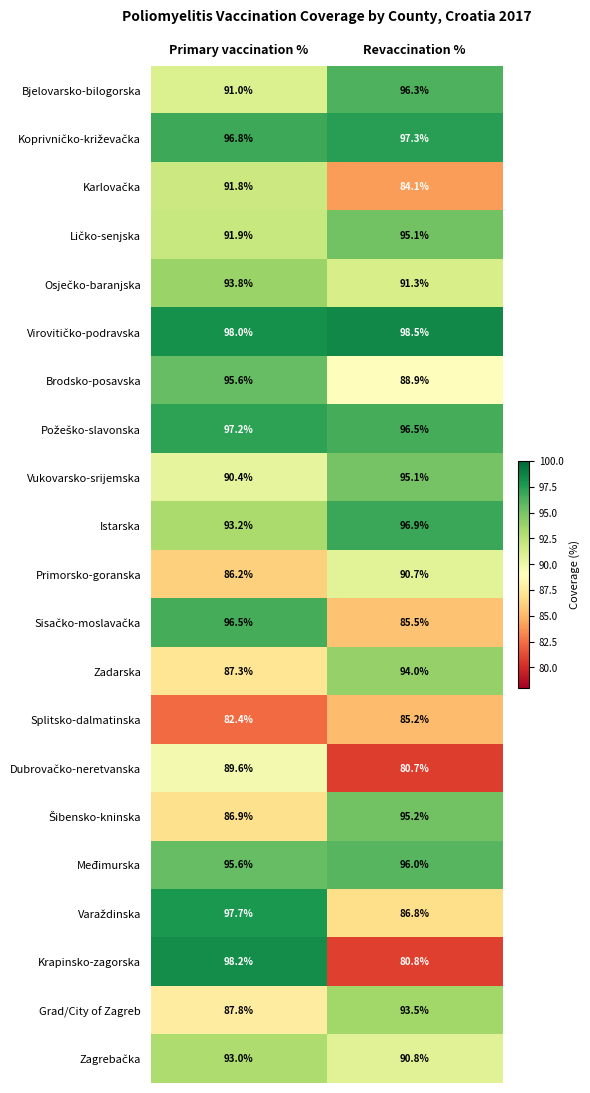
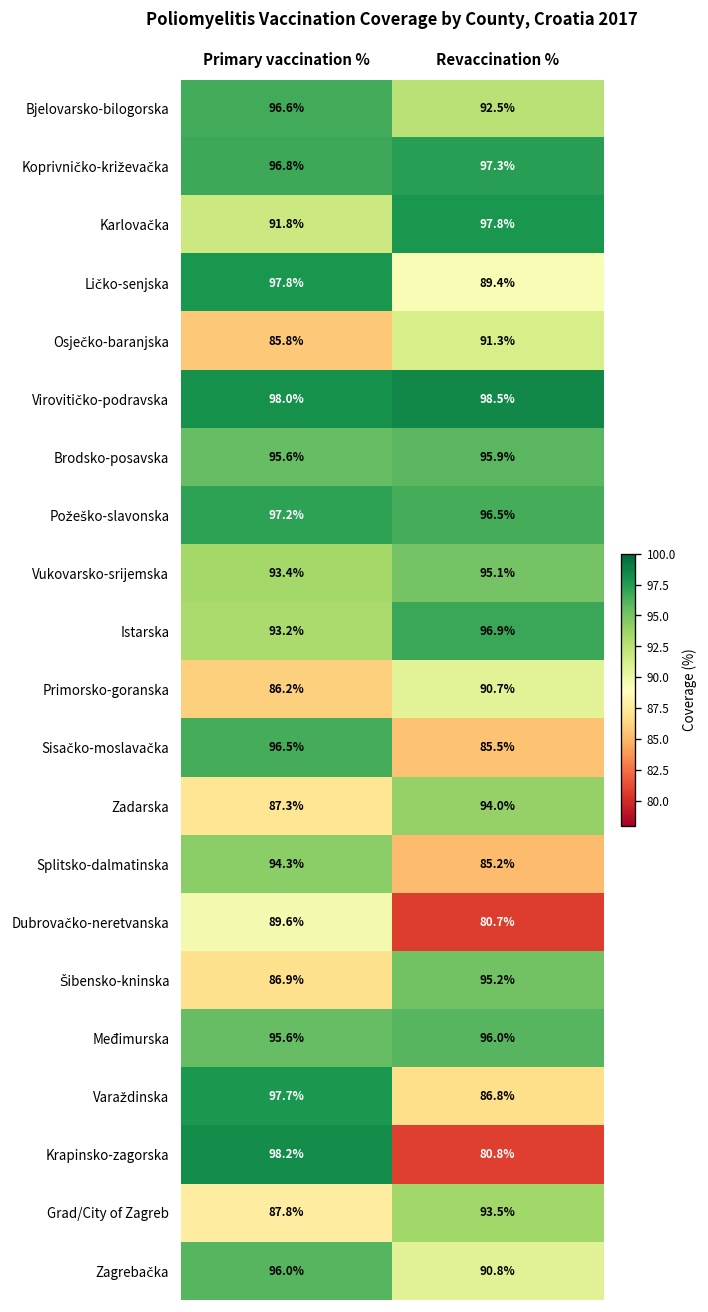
  {
    "Bjelovarsko-bilogorska": {
-     "Primary vaccination %": "91.0%",
-     "Revaccination %": "96.3%"
+     "Primary vaccination %": "96.6%",
+     "Revaccination %": "92.5%"
    },
    "Koprivničko-križevačka": {
      "Primary vaccination %": "96.8%",
      "Revaccination %": "97.3%"
    },
    "Karlovačka": {
      "Primary vaccination %": "91.8%",
-     "Revaccination %": "84.1%"
+     "Revaccination %": "97.8%"
    },
    "Ličko-senjska": {
-     "Primary vaccination %": "91.9%",
-     "Revaccination %": "95.1%"
+     "Primary vaccination %": "97.8%",
+     "Revaccination %": "89.4%"
    },
    "Osječko-baranjska": {
-     "Primary vaccination %": "93.8%",
+     "Primary vaccination %": "85.8%",
      "Revaccination %": "91.3%"
    },
    "Virovitičko-podravska": {
      "Primary vaccination %": "98.0%",
      "Revaccination %": "98.5%"
    },
    "Brodsko-posavska": {
      "Primary vaccination %": "95.6%",
-     "Revaccination %": "88.9%"
+     "Revaccination %": "95.9%"
    },
    "Požeško-slavonska": {
      "Primary vaccination %": "97.2%",
      "Revaccination %": "96.5%"
    },
    "Vukovarsko-srijemska": {
-     "Primary vaccination %": "90.4%",
+     "Primary vaccination %": "93.4%",
      "Revaccination %": "95.1%"
    },
    "Istarska": {
      "Primary vaccination %": "93.2%",
      "Revaccination %": "96.9%"
    },
    "Primorsko-goranska": {
      "Primary vaccination %": "86.2%",
      "Revaccination %": "90.7%"
    },
    "Sisačko-moslavačka": {
      "Primary vaccination %": "96.5%",
      "Revaccination %": "85.5%"
    },
    "Zadarska": {
      "Primary vaccination %": "87.3%",
      "Revaccination %": "94.0%"
    },
    "Splitsko-dalmatinska": {
-     "Primary vaccination %": "82.4%",
+     "Primary vaccination %": "94.3%",
      "Revaccination %": "85.2%"
    },
    "Dubrovačko-neretvanska": {
      "Primary vaccination %": "89.6%",
      "Revaccination %": "80.7%"
    },
    "Šibensko-kninska": {
      "Primary vaccination %": "86.9%",
      "Revaccination %": "95.2%"
    },
    "Međimurska": {
      "Primary vaccination %": "95.6%",
      "Revaccination %": "96.0%"
    },
    "Varaždinska": {
      "Primary vaccination %": "97.7%",
      "Revaccination %": "86.8%"
    },
    "Krapinsko-zagorska": {
      "Primary vaccination %": "98.2%",
      "Revaccination %": "80.8%"
    },
    "Grad/City of Zagreb": {
      "Primary vaccination %": "87.8%",
      "Revaccination %": "93.5%"
    },
    "Zagrebačka": {
-     "Primary vaccination %": "93.0%",
+     "Primary vaccination %": "96.0%",
      "Revaccination %": "90.8%"
    }
  }
